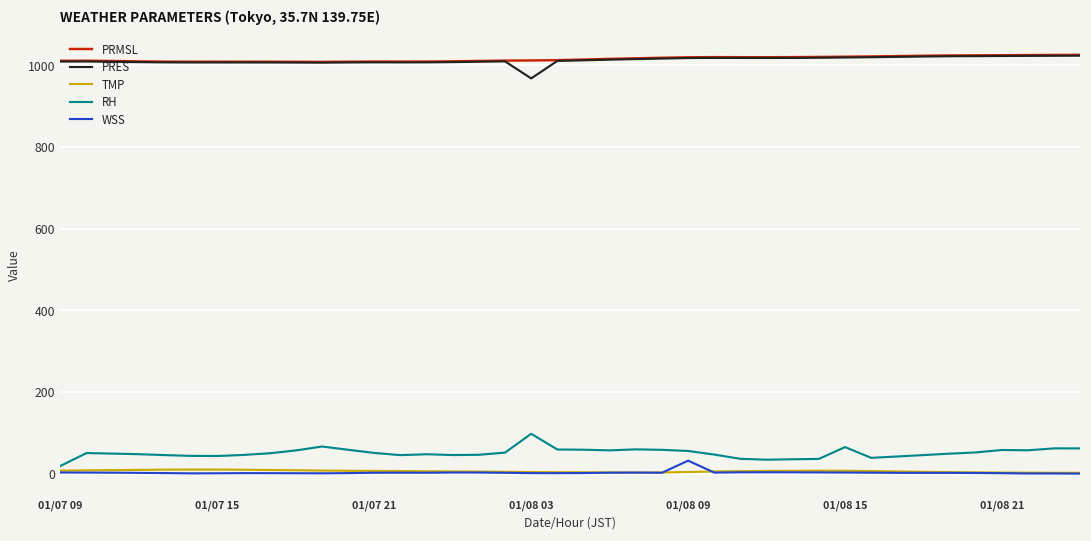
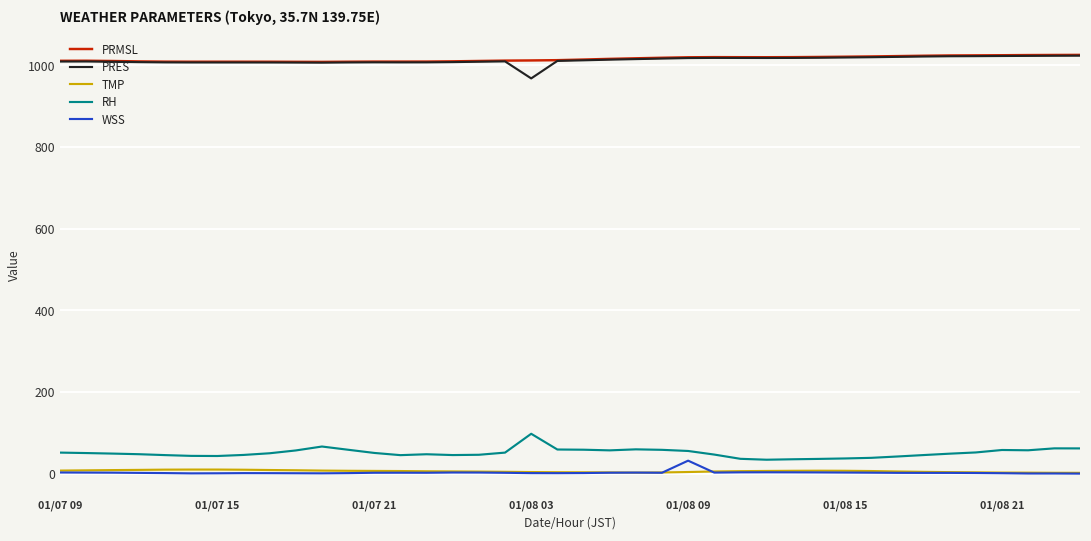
  {
    "PRMSL": {
      "01/08 03": 1010
    },
    "PRES": {
      "01/08 03": 970
    },
    "TMP": {
      "01/07 15": 10,
      "01/08 09": 0
    },
    "RH": {
-     "01/07 09": 20,
+     "01/07 09": 50,
      "01/07 15": 40,
      "01/07 21": 50,
      "01/08 03": 100,
      "01/08 09": 60,
-     "01/08 15": 70,
+     "01/08 15": 40,
      "01/08 21": 60
    },
    "WSS": {
      "01/07 15": 0,
      "01/08 09": 30
    }
  }
